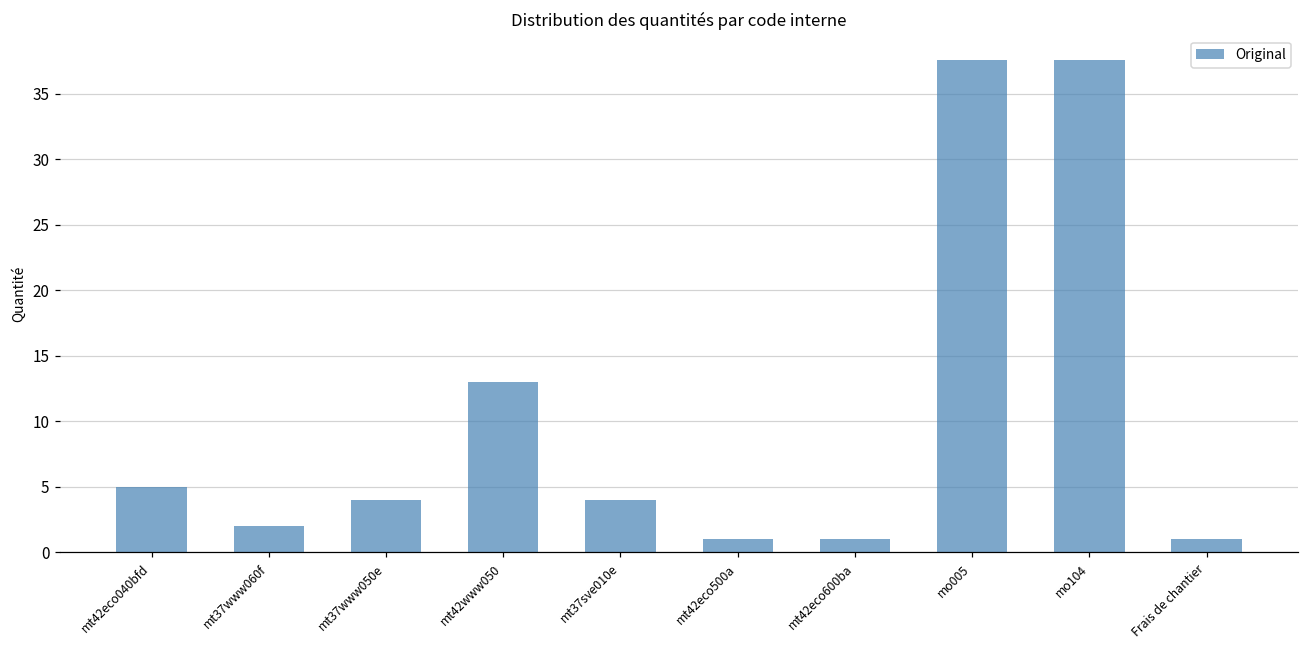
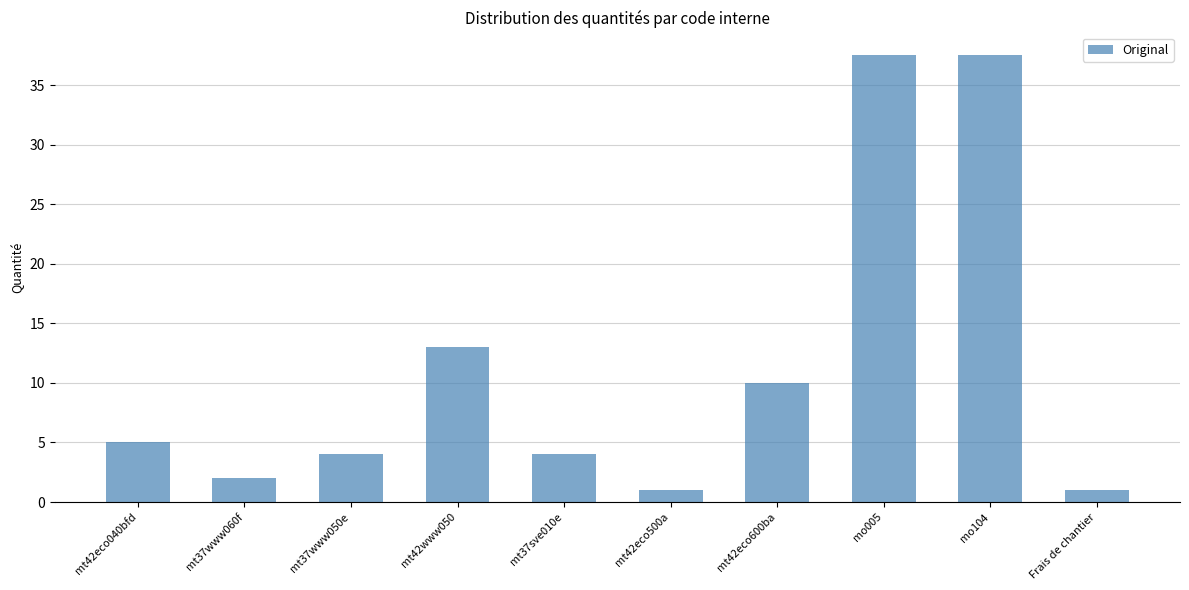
  {
    "mt42eco040bfd": 5,
    "mt37www060f": 2,
    "mt37www050e": 4,
    "mt42www050": 13,
    "mt37sve010e": 4,
    "mt42eco500a": 1,
-   "mt42eco600ba": 1,
+   "mt42eco600ba": 10,
    "mo005": 37.5,
    "mo104": 37.5,
    "Frais de chantier": 1
  }
